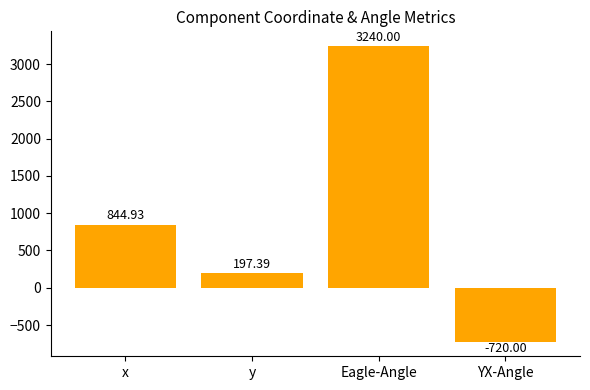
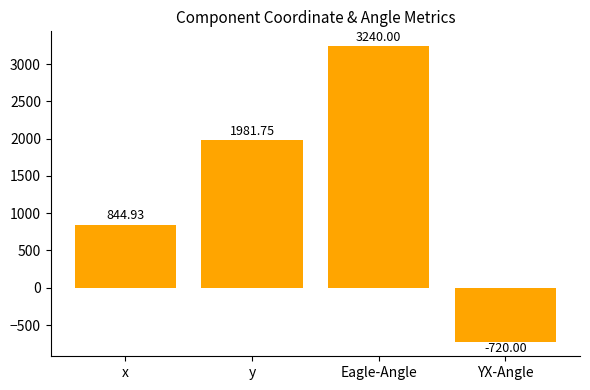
  {
    "x": 844.93,
-   "y": 197.39,
+   "y": 1981.75,
    "Eagle-Angle": 3240.00,
    "YX-Angle": -720.00
  }
